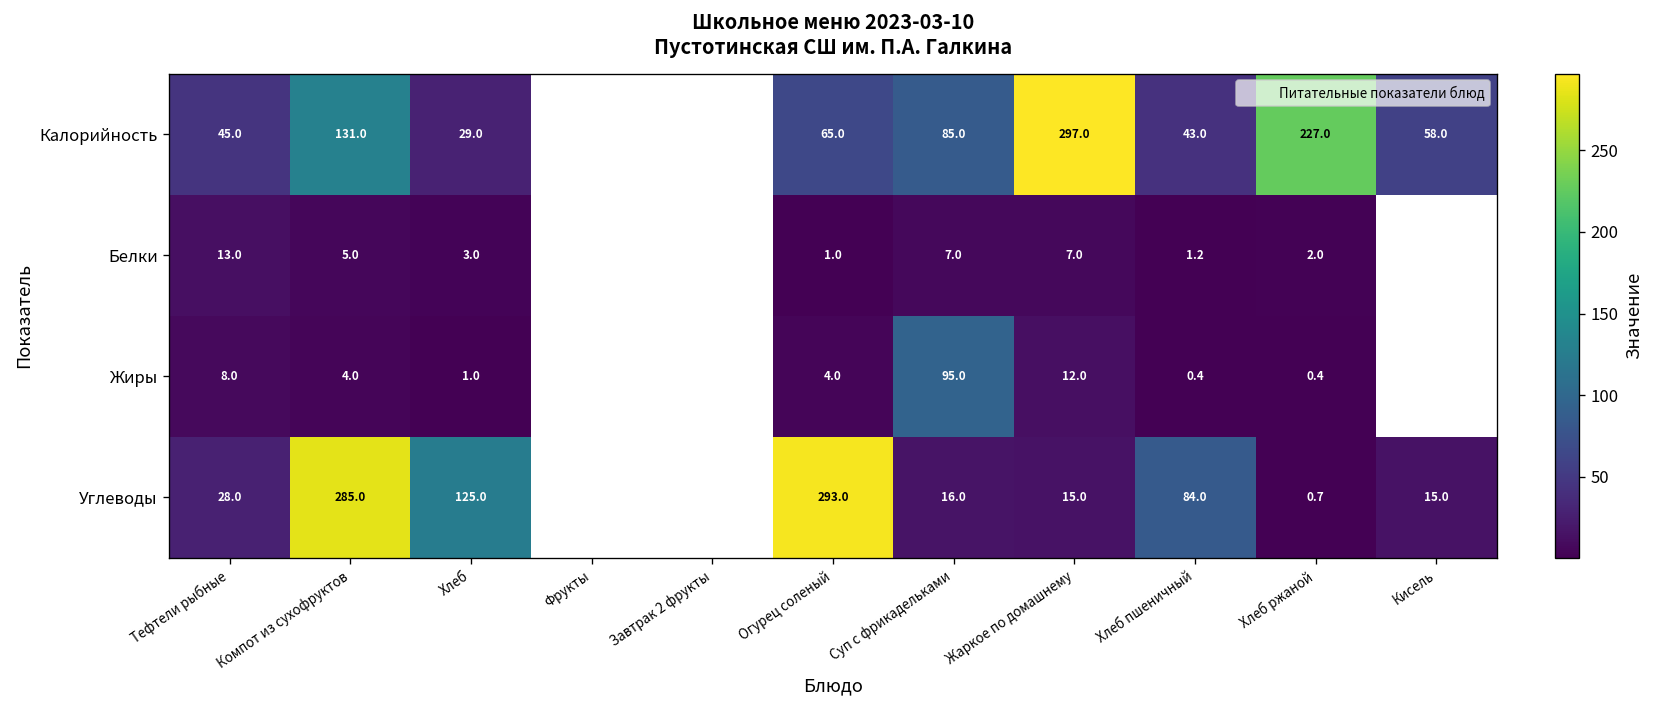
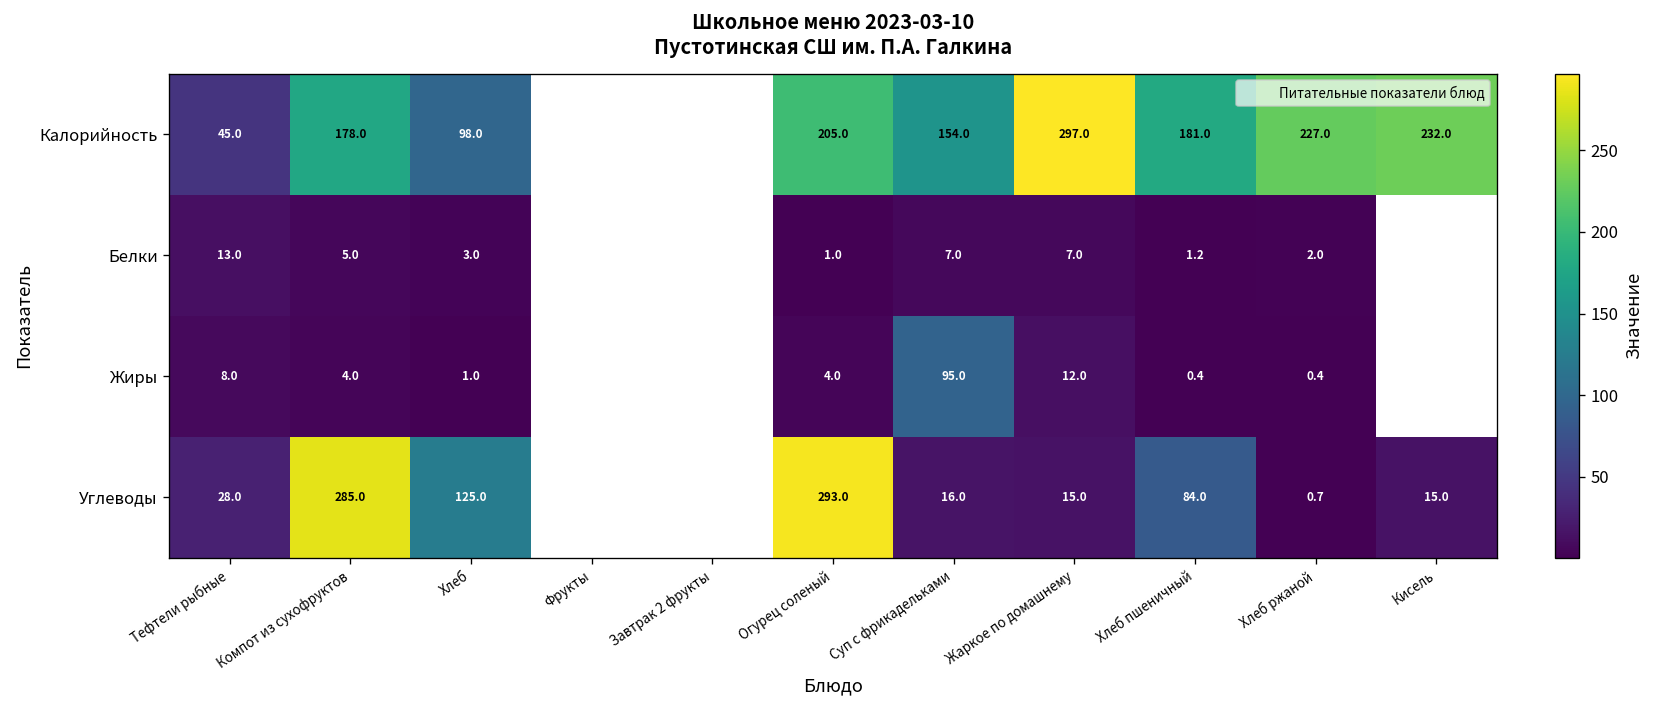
  {
    "Калорийность": {
      "Тефтели рыбные": 45.0,
-     "Компот из сухофруктов": 131.0,
-     "Хлеб": 29.0,
-     "Огурец соленый": 65.0,
-     "Суп с фрикадельками": 85.0,
+     "Компот из сухофруктов": 178.0,
+     "Хлеб": 98.0,
+     "Огурец соленый": 205.0,
+     "Суп с фрикадельками": 154.0,
      "Жаркое по домашнему": 297.0,
-     "Хлеб пшеничный": 43.0,
+     "Хлеб пшеничный": 181.0,
      "Хлеб ржаной": 227.0,
-     "Кисель": 58.0
+     "Кисель": 232.0
    },
    "Белки": {
      "Тефтели рыбные": 13.0,
      "Компот из сухофруктов": 5.0,
      "Хлеб": 3.0,
      "Огурец соленый": 1.0,
      "Суп с фрикадельками": 7.0,
      "Жаркое по домашнему": 7.0,
      "Хлеб пшеничный": 1.2,
      "Хлеб ржаной": 2.0
    },
    "Жиры": {
      "Тефтели рыбные": 8.0,
      "Компот из сухофруктов": 4.0,
      "Хлеб": 1.0,
      "Огурец соленый": 4.0,
      "Суп с фрикадельками": 95.0,
      "Жаркое по домашнему": 12.0,
      "Хлеб пшеничный": 0.4,
      "Хлеб ржаной": 0.4
    },
    "Углеводы": {
      "Тефтели рыбные": 28.0,
      "Компот из сухофруктов": 285.0,
      "Хлеб": 125.0,
      "Огурец соленый": 293.0,
      "Суп с фрикадельками": 16.0,
      "Жаркое по домашнему": 15.0,
      "Хлеб пшеничный": 84.0,
      "Хлеб ржаной": 0.7,
      "Кисель": 15.0
    }
  }
